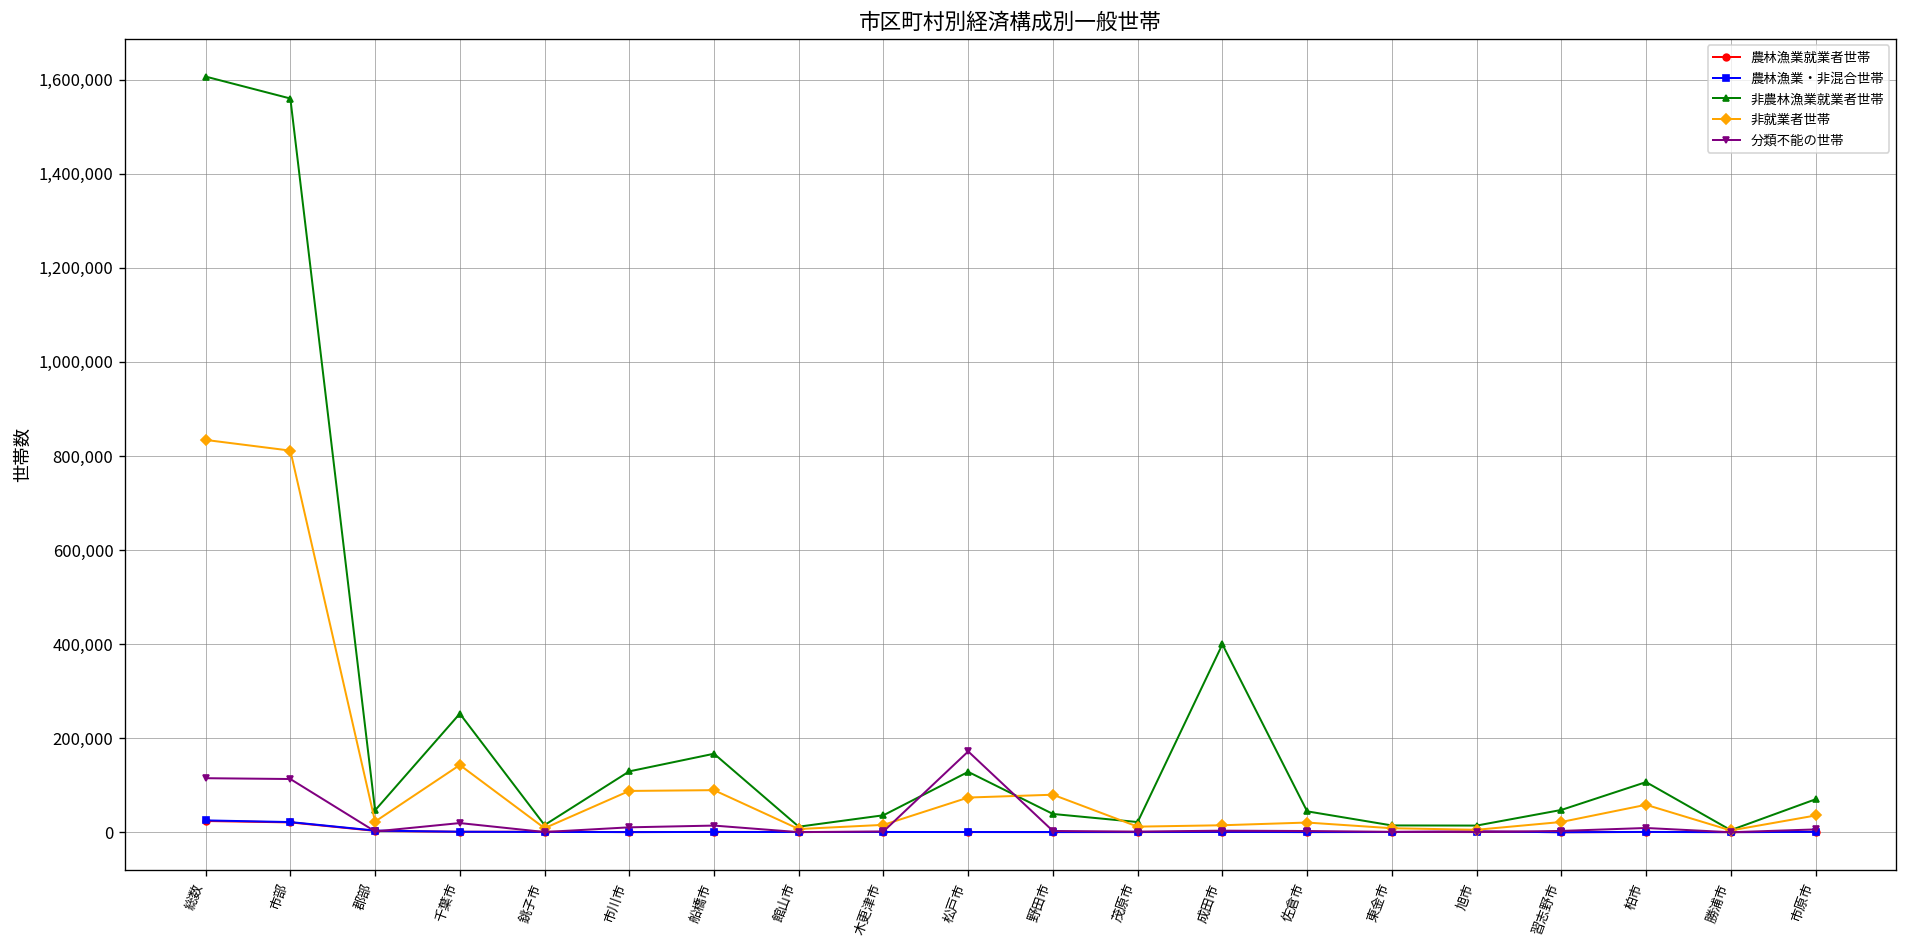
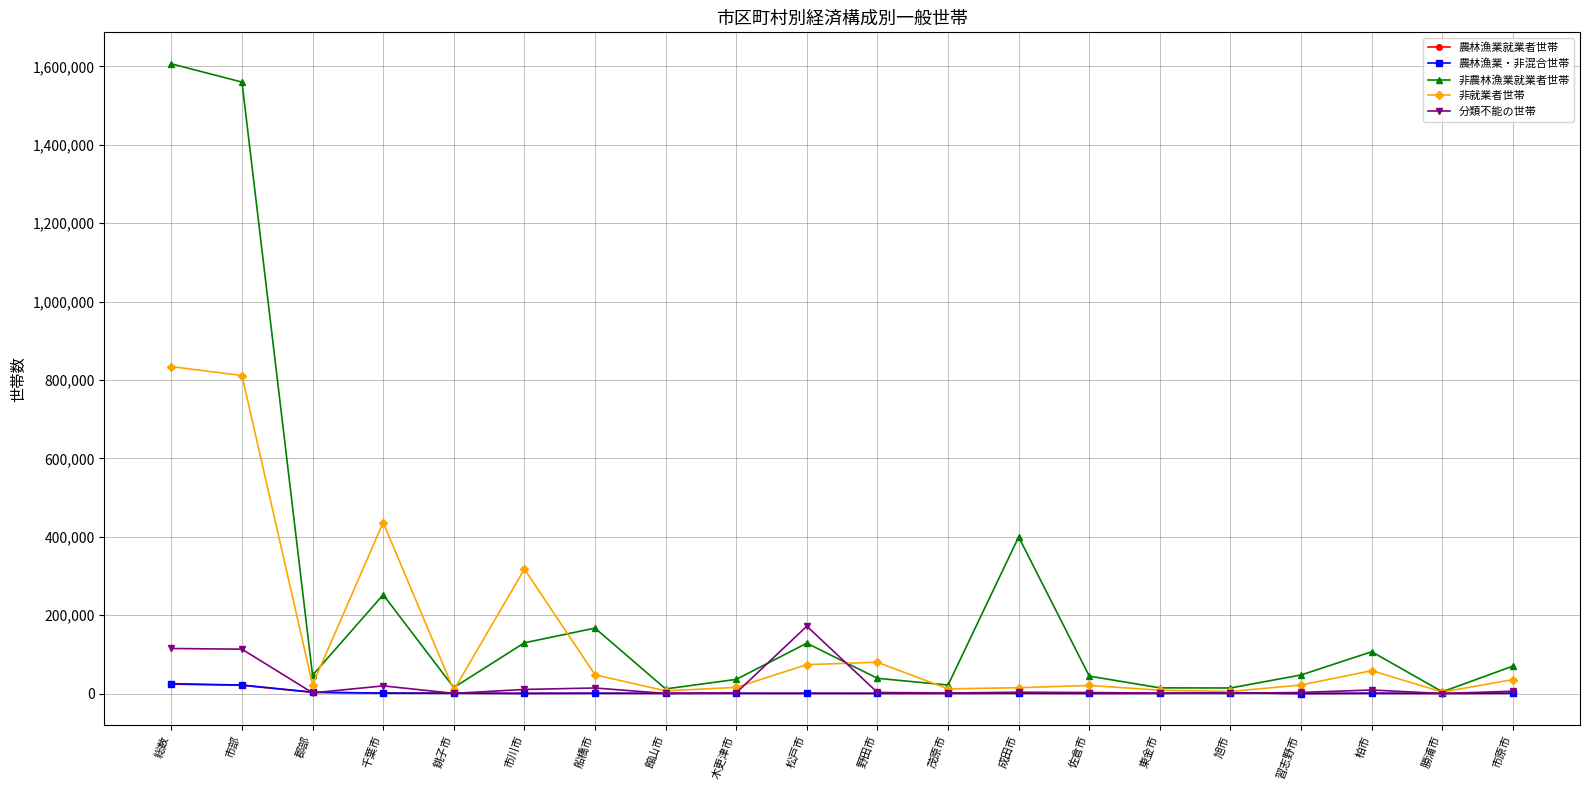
  {
    "農林漁業・非混合世帯": {
      "市部": "20,000",
      "千葉市": "0",
      "市川市": "0",
      "船橋市": "0",
      "松戸市": "0",
      "柏市": "0"
    },
    "非農林漁業就業者世帯": {
      "総数": "1,610,000",
      "市部": "1,560,000",
      "郡部": "50,000",
      "千葉市": "250,000",
      "銚子市": "20,000",
      "市川市": "130,000",
      "船橋市": "170,000",
      "木更津市": "40,000",
      "松戸市": "130,000",
      "野田市": "40,000",
      "茂原市": "20,000",
      "成田市": "400,000",
      "佐倉市": "40,000",
      "旭市": "10,000",
      "習志野市": "50,000",
      "柏市": "110,000",
      "市原市": "70,000"
    },
    "非就業者世帯": {
      "総数": "830,000",
      "市部": "810,000",
      "郡部": "20,000",
-     "千葉市": "140,000",
+     "千葉市": "440,000",
      "銚子市": "10,000",
-     "市川市": "90,000",
-     "船橋市": "90,000",
+     "市川市": "320,000",
+     "船橋市": "50,000",
      "木更津市": "20,000",
      "松戸市": "70,000",
      "野田市": "80,000",
      "茂原市": "10,000",
      "成田市": "10,000",
      "佐倉市": "20,000",
      "習志野市": "20,000",
      "柏市": "60,000",
      "市原市": "40,000"
    },
    "分類不能の世帯": {
      "総数": "110,000",
      "市部": "110,000",
      "千葉市": "20,000",
      "市川市": "10,000",
      "船橋市": "10,000",
      "松戸市": "170,000",
      "柏市": "10,000"
    }
  }
